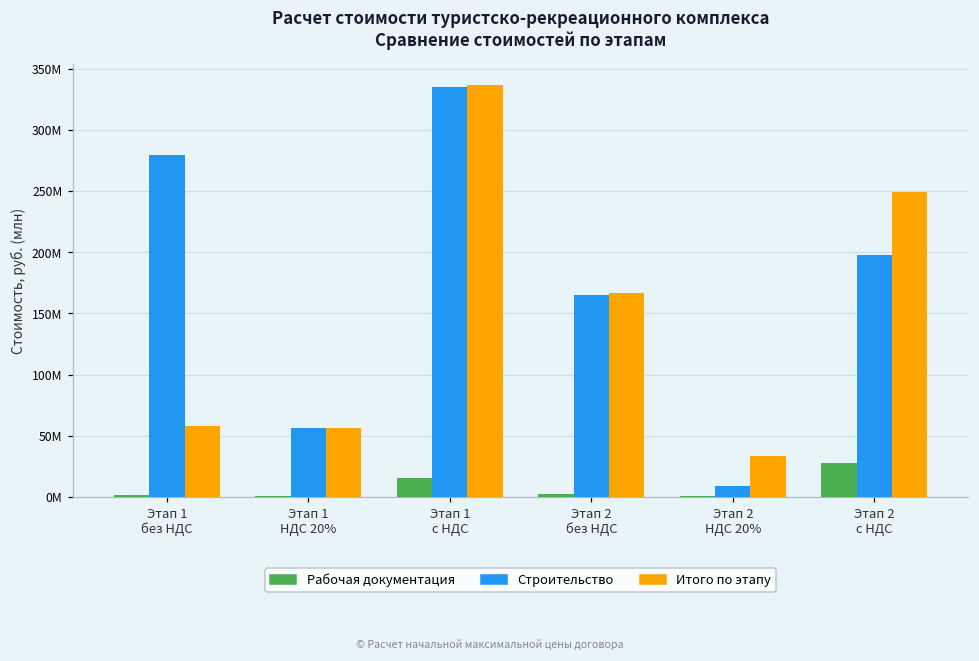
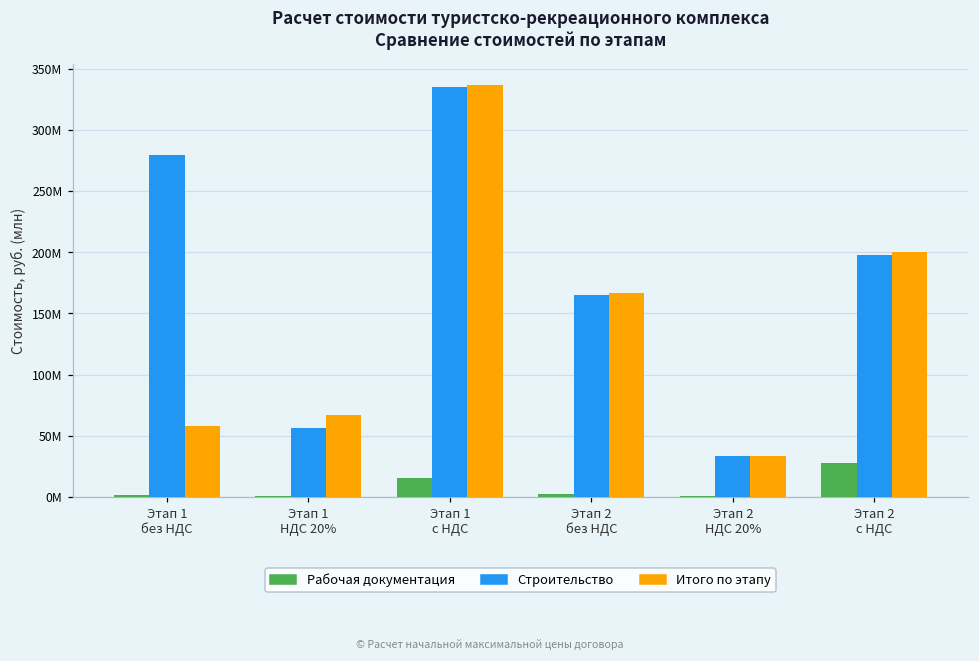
  {
    "Рабочая документация": {
      "Этап 1 с НДС": "15М",
      "Этап 2 с НДС": "27М"
    },
    "Строительство": {
      "Этап 1 без НДС": "280М",
      "Этап 1 НДС 20%": "56М",
      "Этап 1 с НДС": "335М",
      "Этап 2 без НДС": "165М",
-     "Этап 2 НДС 20%": "9М",
+     "Этап 2 НДС 20%": "33М",
      "Этап 2 с НДС": "198М"
    },
    "Итого по этапу": {
      "Этап 1 без НДС": "58М",
-     "Этап 1 НДС 20%": "56М",
+     "Этап 1 НДС 20%": "67М",
      "Этап 1 с НДС": "337М",
      "Этап 2 без НДС": "167М",
      "Этап 2 НДС 20%": "33М",
-     "Этап 2 с НДС": "249М"
+     "Этап 2 с НДС": "200М"
    }
  }
